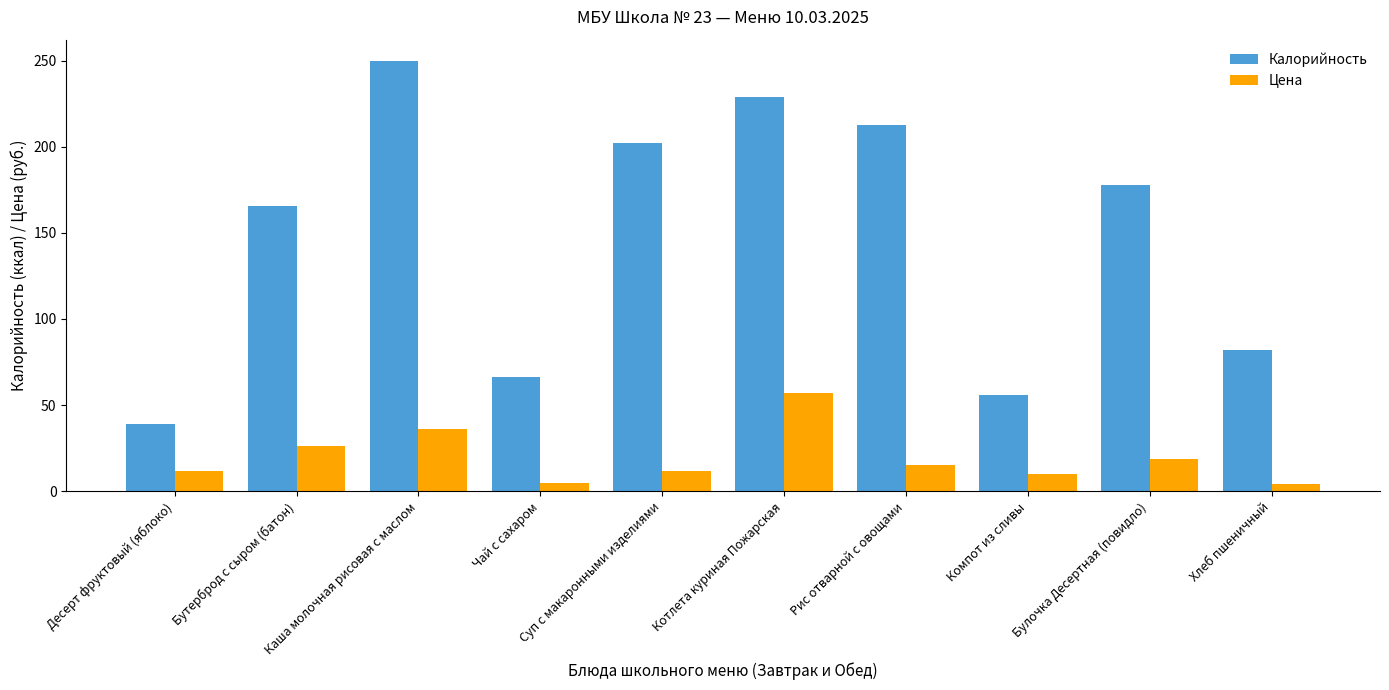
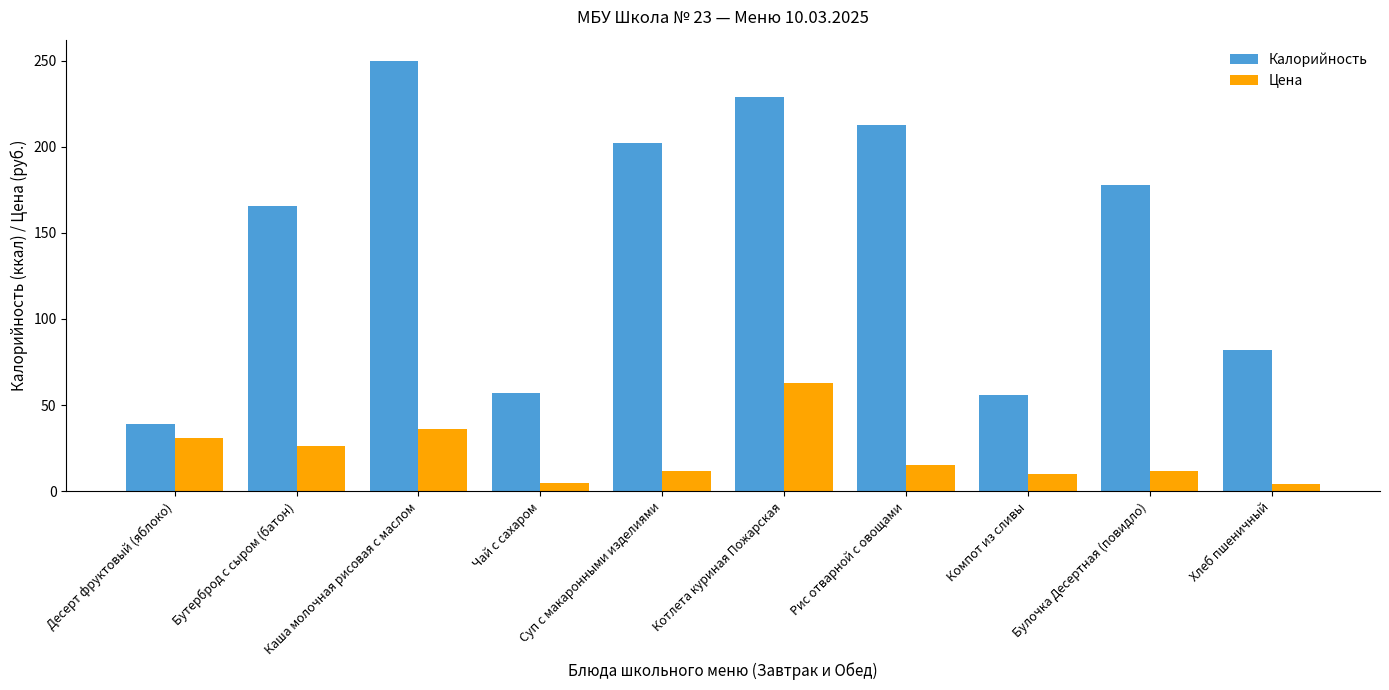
  {
    "Калорийность": {
      "Десерт фруктовый (яблоко)": 39,
      "Бутерброд с сыром (батон)": 166,
      "Каша молочная рисовая с маслом": 250,
-     "Чай с сахаром": 66,
+     "Чай с сахаром": 57,
      "Суп с макаронными изделиями": 202,
      "Котлета куриная Пожарская": 229,
      "Рис отварной с овощами": 213,
      "Компот из сливы": 56,
      "Булочка Десертная (повидло)": 178,
      "Хлеб пшеничный": 82
    },
    "Цена": {
-     "Десерт фруктовый (яблоко)": 12,
+     "Десерт фруктовый (яблоко)": 31,
      "Бутерброд с сыром (батон)": 26,
      "Каша молочная рисовая с маслом": 36,
      "Чай с сахаром": 5,
      "Суп с макаронными изделиями": 12,
-     "Котлета куриная Пожарская": 57,
+     "Котлета куриная Пожарская": 63,
      "Рис отварной с овощами": 15,
      "Компот из сливы": 10,
-     "Булочка Десертная (повидло)": 19,
+     "Булочка Десертная (повидло)": 12,
      "Хлеб пшеничный": 4
    }
  }
